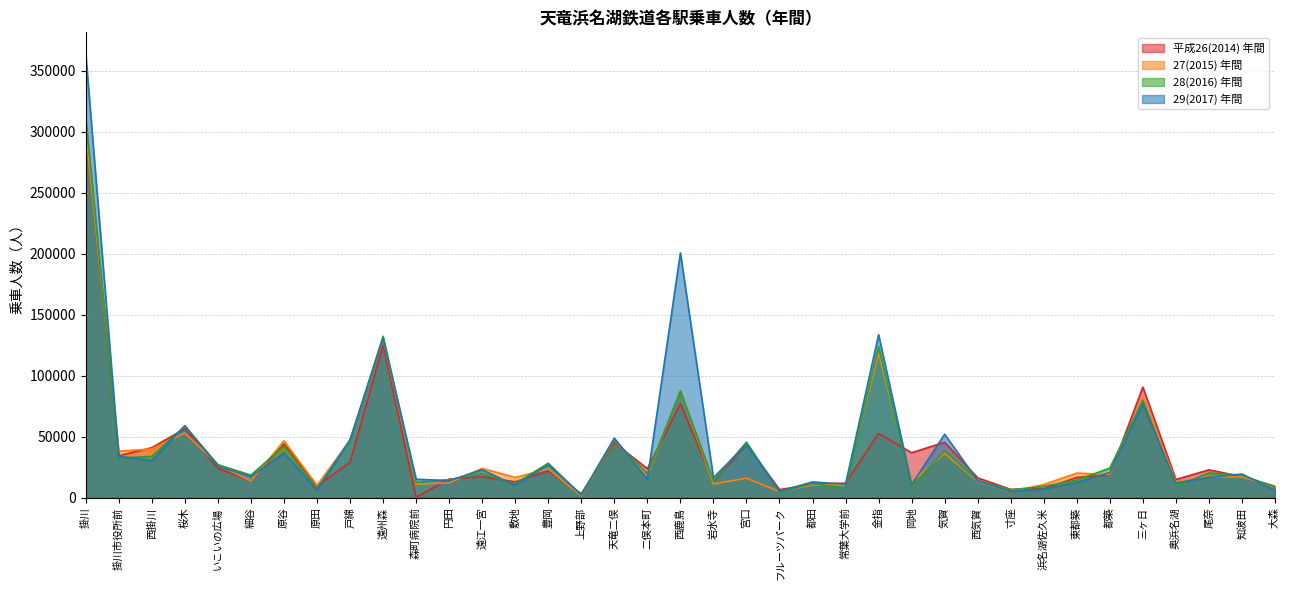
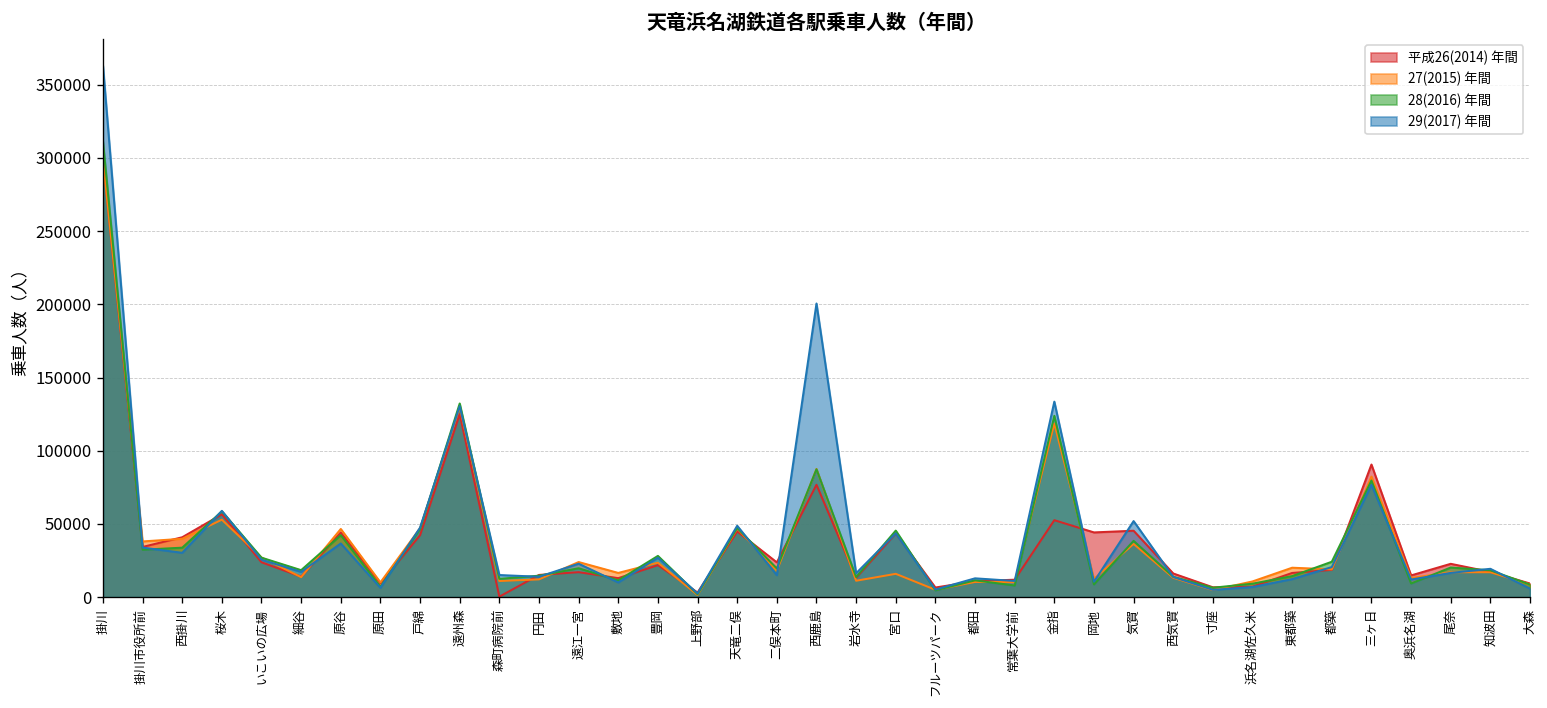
  {
    "平成26(2014) 年間": {
-     "戸綿": 29000,
+     "戸綿": 42000,
      "遠州森": 125000,
      "森町病院前": 0,
      "遠江一宮": 17000,
      "二俣本町": 24000,
      "西鹿島": 77000,
      "金指": 53000,
-     "岡地": 37000,
+     "岡地": 44000,
      "気賀": 45000,
      "西気賀": 16000,
      "東都築": 17000,
      "三ヶ日": 91000,
      "尾奈": 23000
    },
    "27(2015) 年間": {
      "掛川市役所前": 38000,
      "桜木": 53000,
      "原谷": 47000,
      "敷地": 17000,
      "宮口": 16000,
      "金指": 119000,
      "東都築": 20000,
      "三ヶ日": 82000
    },
    "28(2016) 年間": {
      "掛川": 311000,
      "西掛川": 34000,
      "遠江一宮": 20000,
      "常葉大学前": 8000,
      "金指": 124000,
      "都築": 24000,
      "三ヶ日": 80000,
      "奥浜名湖": 9000,
      "尾奈": 20000
    },
    "29(2017) 年間": {
      "掛川": 363000,
      "西掛川": 30000,
      "原谷": 37000,
      "森町病院前": 15000,
      "二俣本町": 15000,
      "西鹿島": 201000,
      "岩水寺": 16000,
      "金指": 134000,
      "気賀": 52000,
      "三ヶ日": 77000,
      "大森": 6000
    }
  }
